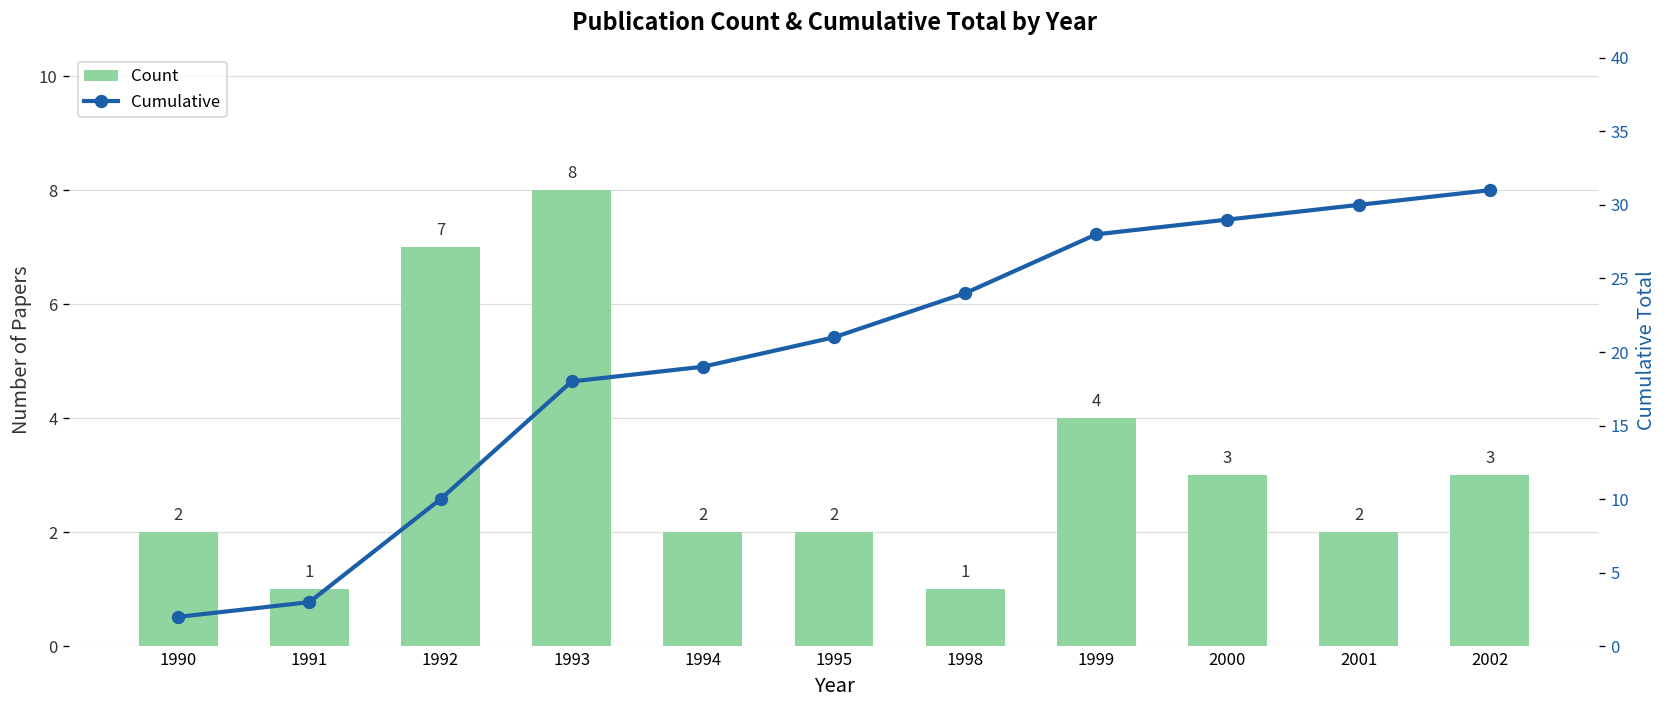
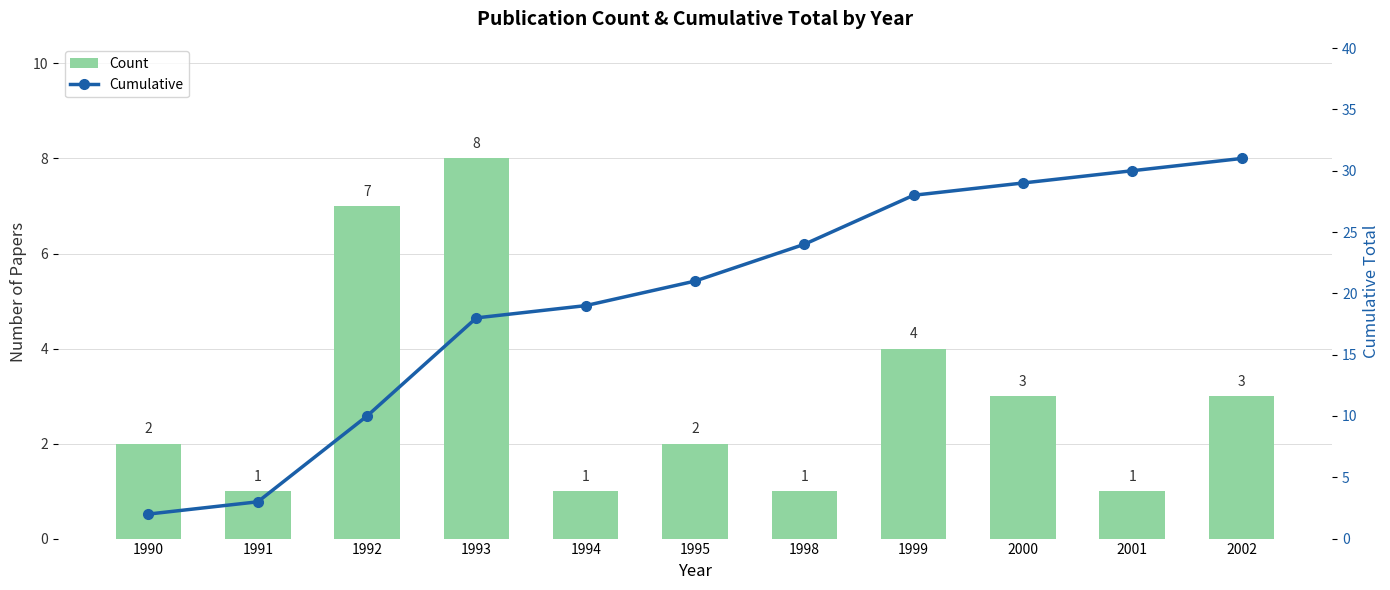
  {
    "Count": {
      "1990": 2,
      "1991": 1,
      "1992": 7,
      "1993": 8,
-     "1994": 2,
+     "1994": 1,
      "1995": 2,
      "1998": 1,
      "1999": 4,
      "2000": 3,
-     "2001": 2,
+     "2001": 1,
      "2002": 3
    }
  }
